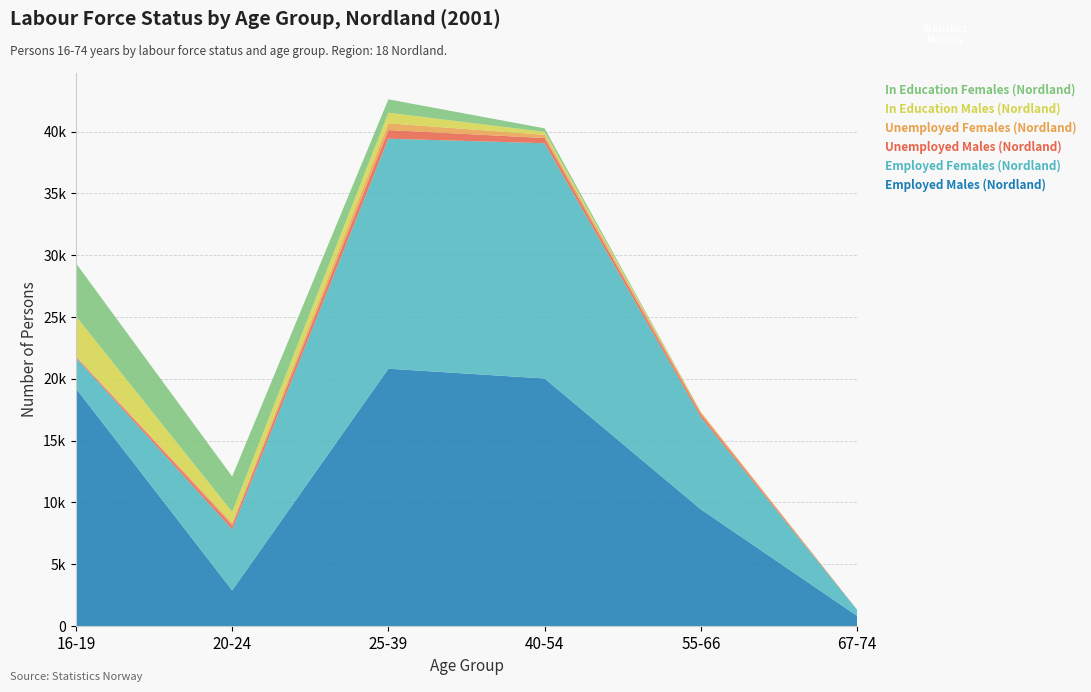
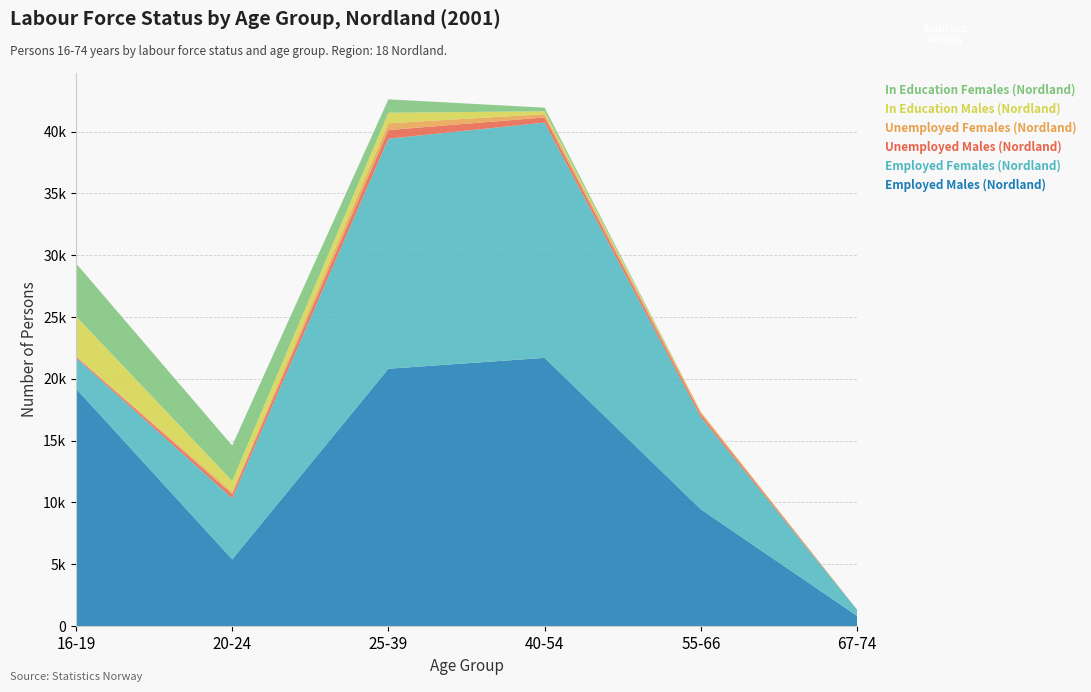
  {
    "Employed Males (Nordland)": {
      "16-19": 19200,
-     "20-24": 2900,
+     "20-24": 5400,
      "25-39": 20800,
-     "40-54": 20000,
+     "40-54": 21700,
      "55-66": 9400,
      "67-74": 800
    },
    "Employed Females (Nordland)": {
      "20-24": 4900,
      "25-39": 18600,
      "40-54": 19000,
      "55-66": 7500
    },
    "Unemployed Males (Nordland)": {
      "25-39": 700,
      "40-54": 400
    },
    "In Education Females (Nordland)": {
      "16-19": 4300,
      "20-24": 2900,
      "25-39": 1100,
      "40-54": 300
    }
  }
